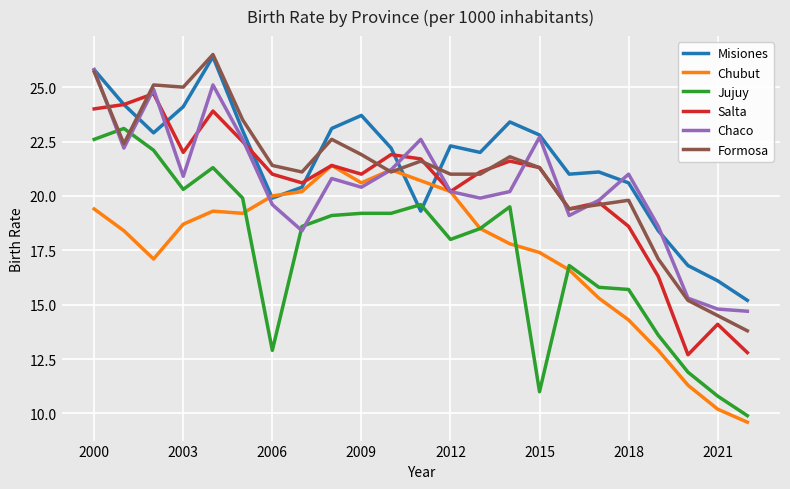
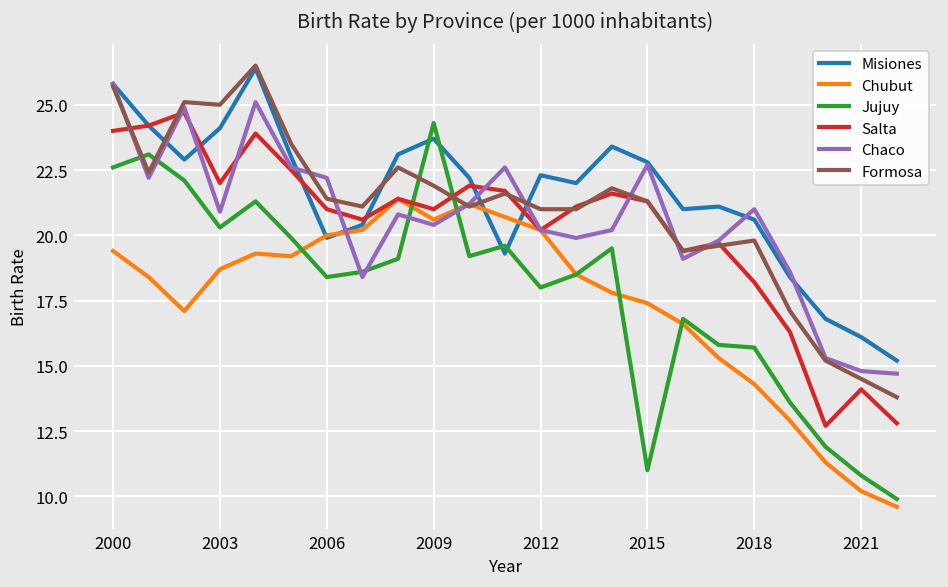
  {
    "Misiones": {
      "2003": 24.1,
      "2009": 23.7,
      "2012": 22.3,
      "2018": 20.6,
      "2021": 16.1
    },
    "Chubut": {
      "2000": 19.4,
      "2003": 18.7,
      "2009": 20.6,
      "2015": 17.4,
      "2018": 14.3,
      "2021": 10.2
    },
    "Jujuy": {
      "2000": 22.6,
      "2003": 20.3,
-     "2006": 12.9,
-     "2009": 19.2,
+     "2006": 18.4,
+     "2009": 24.3,
      "2012": 18.0,
      "2015": 11.0,
      "2018": 15.7,
      "2021": 10.8
    },
    "Salta": {
      "2000": 24.0,
      "2003": 22.0,
      "2006": 21.0,
      "2009": 21.0,
-     "2018": 18.6,
+     "2018": 18.2,
      "2021": 14.1
    },
    "Chaco": {
      "2003": 20.9,
-     "2006": 19.6,
+     "2006": 22.2,
      "2009": 20.4,
      "2018": 21.0,
      "2021": 14.8
    },
    "Formosa": {
      "2003": 25.0,
      "2006": 21.4,
      "2009": 21.9,
      "2012": 21.0,
      "2018": 19.8,
      "2021": 14.5
    }
  }
